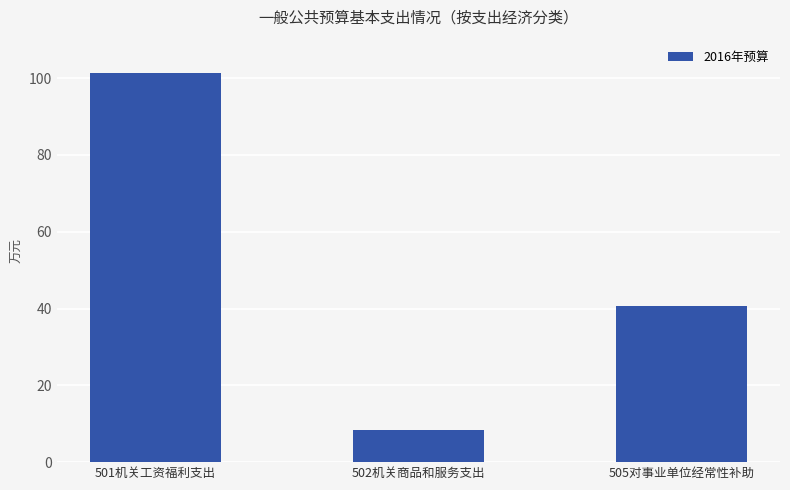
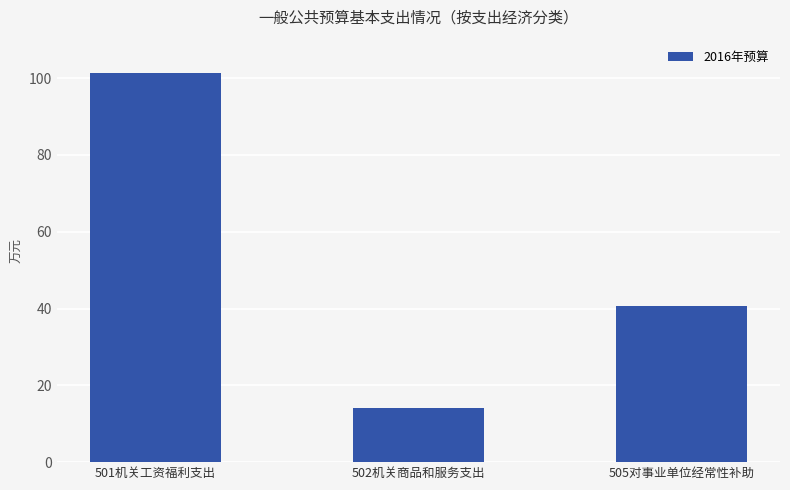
  {
    "501机关工资福利支出": 101,
-   "502机关商品和服务支出": 8,
+   "502机关商品和服务支出": 14,
    "505对事业单位经常性补助": 41
  }
